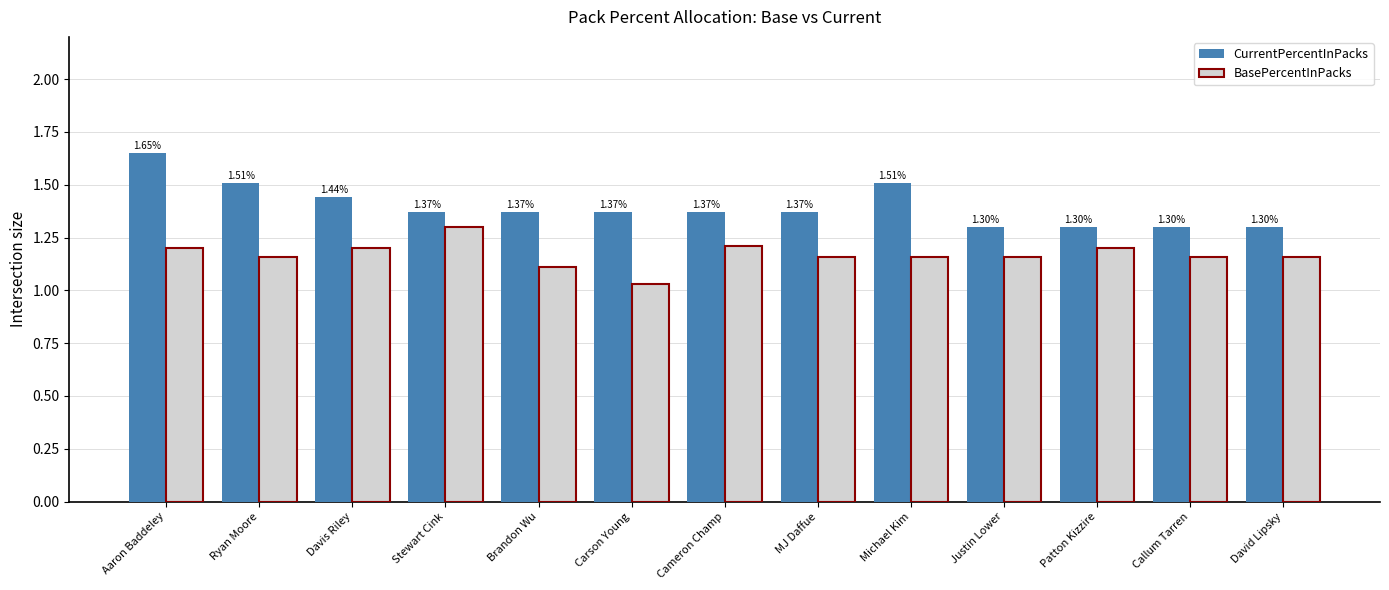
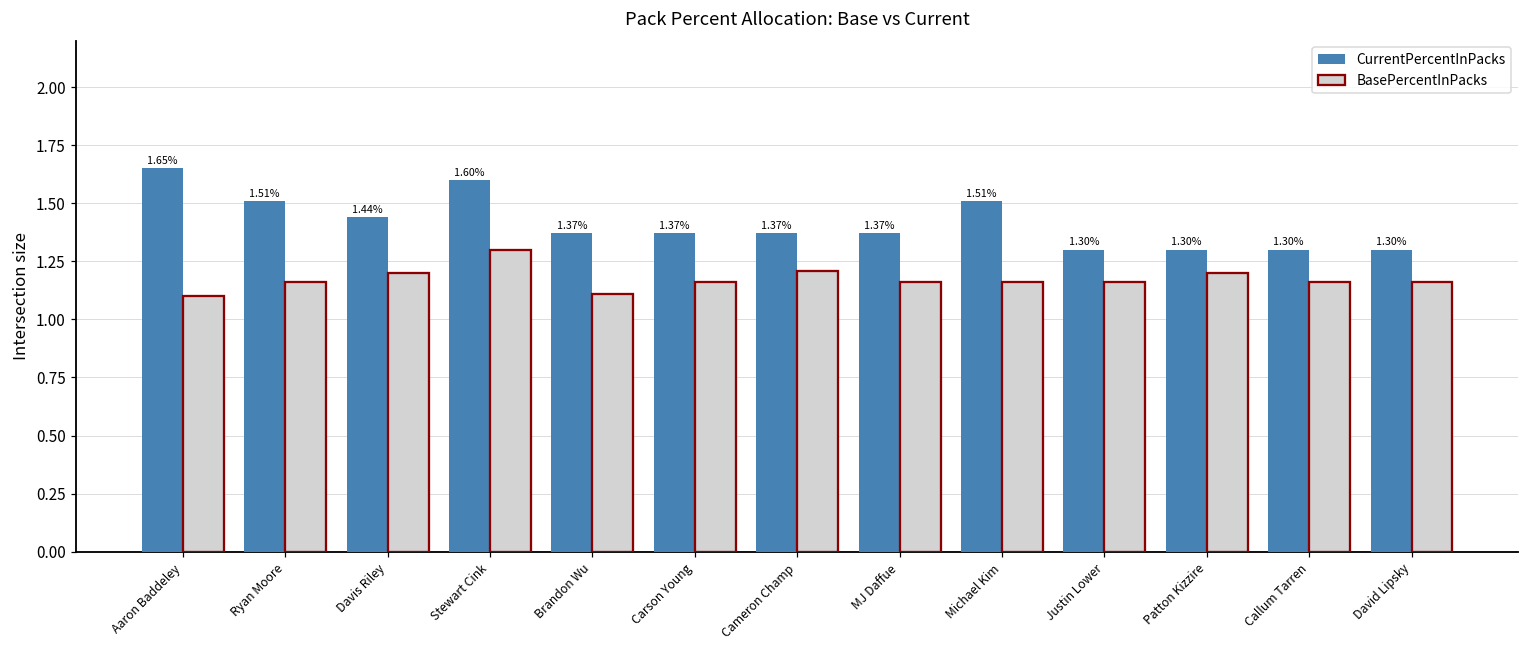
  {
    "CurrentPercentInPacks": {
      "Aaron Baddeley": "1.65%",
      "Ryan Moore": "1.51%",
      "Davis Riley": "1.44%",
-     "Stewart Cink": "1.37%",
+     "Stewart Cink": "1.60%",
      "Brandon Wu": "1.37%",
      "Carson Young": "1.37%",
      "Cameron Champ": "1.37%",
      "MJ Daffue": "1.37%",
      "Michael Kim": "1.51%",
      "Justin Lower": "1.30%",
      "Patton Kizzire": "1.30%",
      "Callum Tarren": "1.30%",
      "David Lipsky": "1.30%"
    },
    "BasePercentInPacks": {
-     "Aaron Baddeley": "1.2",
+     "Aaron Baddeley": "1.1",
      "Ryan Moore": "1.16",
      "Davis Riley": "1.20",
      "Stewart Cink": "1.30",
      "Brandon Wu": "1.11",
-     "Carson Young": "1.03",
+     "Carson Young": "1.16",
      "Cameron Champ": "1.21",
      "MJ Daffue": "1.16",
      "Michael Kim": "1.16",
      "Justin Lower": "1.16",
      "Patton Kizzire": "1.20",
      "Callum Tarren": "1.16",
      "David Lipsky": "1.16"
    }
  }
